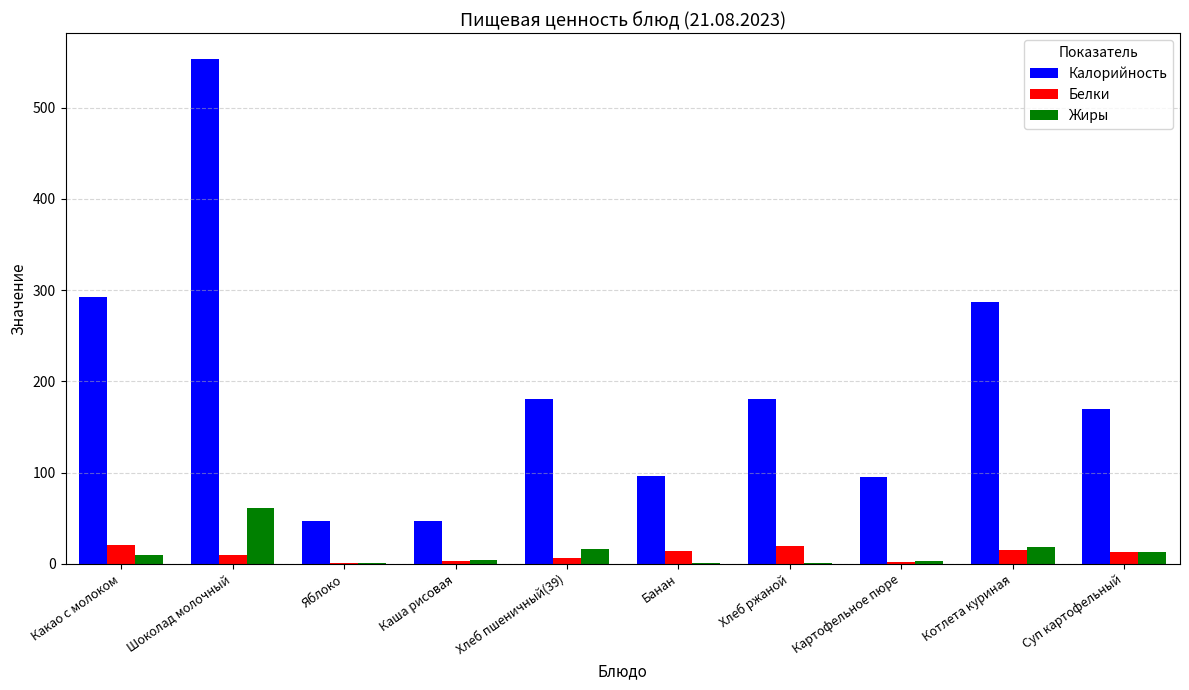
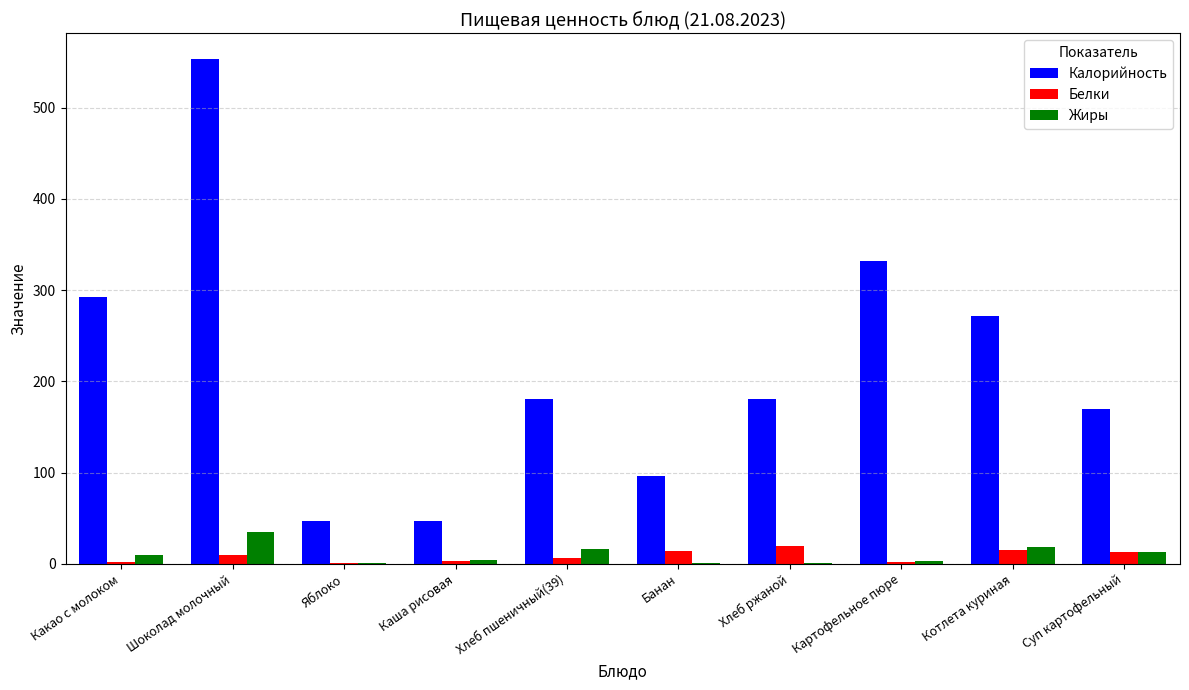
  {
    "Калорийность": {
      "Какао с молоком": 290,
      "Шоколад молочный": 550,
      "Яблоко": 50,
      "Каша рисовая": 50,
      "Хлеб пшеничный(39)": 180,
      "Банан": 100,
      "Хлеб ржаной": 180,
-     "Картофельное пюре": 100,
-     "Котлета куриная": 290,
+     "Картофельное пюре": 330,
+     "Котлета куриная": 270,
      "Суп картофельный": 170
    },
    "Белки": {
-     "Какао с молоком": 20,
+     "Какао с молоком": 0,
      "Шоколад молочный": 10,
      "Каша рисовая": 0,
      "Хлеб пшеничный(39)": 10,
      "Банан": 10,
      "Хлеб ржаной": 20,
      "Котлета куриная": 20,
      "Суп картофельный": 10
    },
    "Жиры": {
      "Какао с молоком": 10,
-     "Шоколад молочный": 60,
+     "Шоколад молочный": 30,
      "Каша рисовая": 0,
      "Хлеб пшеничный(39)": 20,
      "Картофельное пюре": 0,
      "Котлета куриная": 20,
      "Суп картофельный": 10
    }
  }
